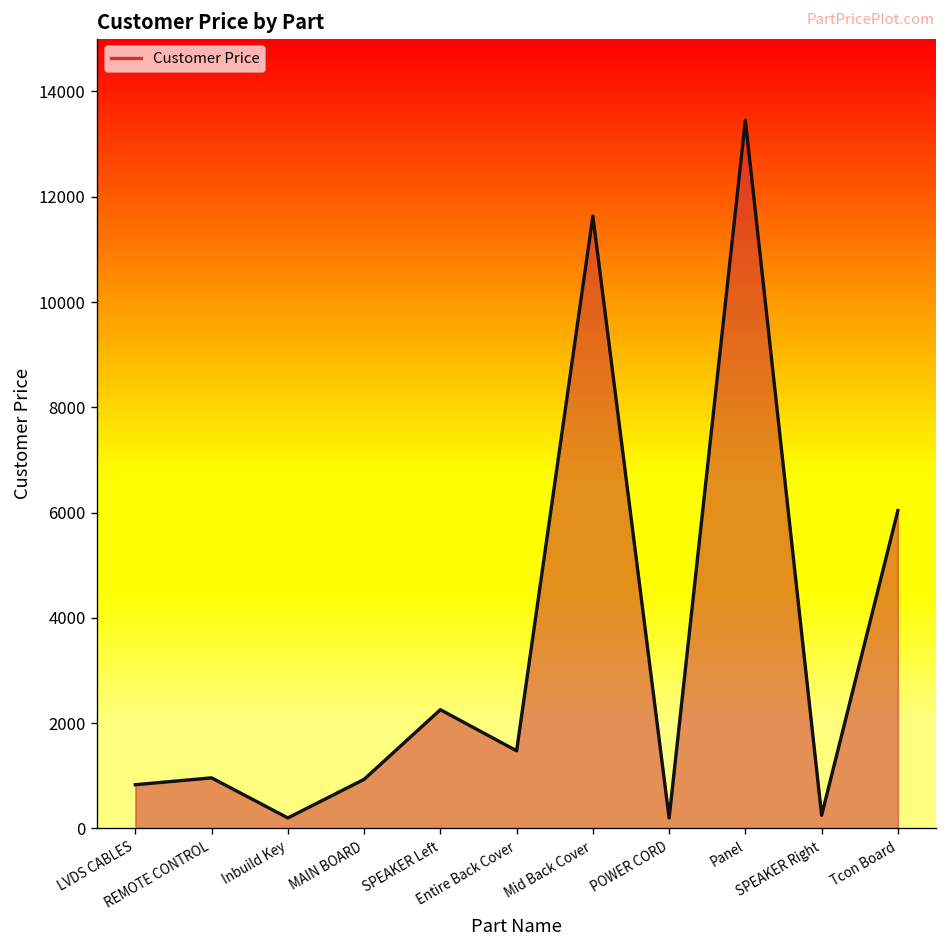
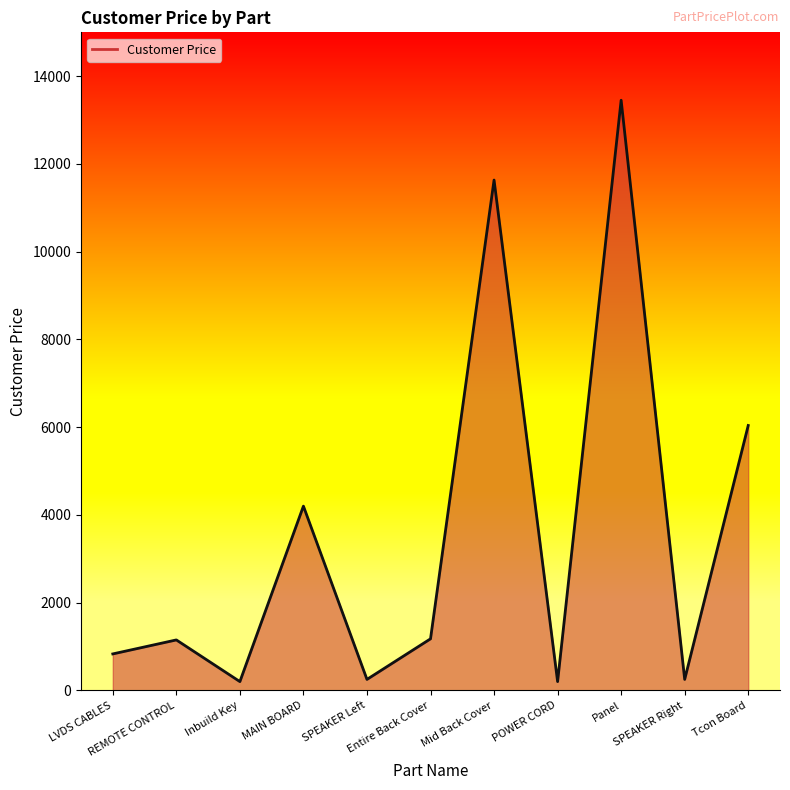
  {
    "LVDS CABLES": 800,
-   "REMOTE CONTROL": 1000,
+   "REMOTE CONTROL": 1200,
    "Inbuild Key": 200,
-   "MAIN BOARD": 900,
-   "SPEAKER Left": 2300,
-   "Entire Back Cover": 1500,
+   "MAIN BOARD": 4200,
+   "SPEAKER Left": 300,
+   "Entire Back Cover": 1200,
    "Mid Back Cover": 11600,
    "POWER CORD": 200,
    "Panel": 13500,
    "SPEAKER Right": 300,
    "Tcon Board": 6000
  }
